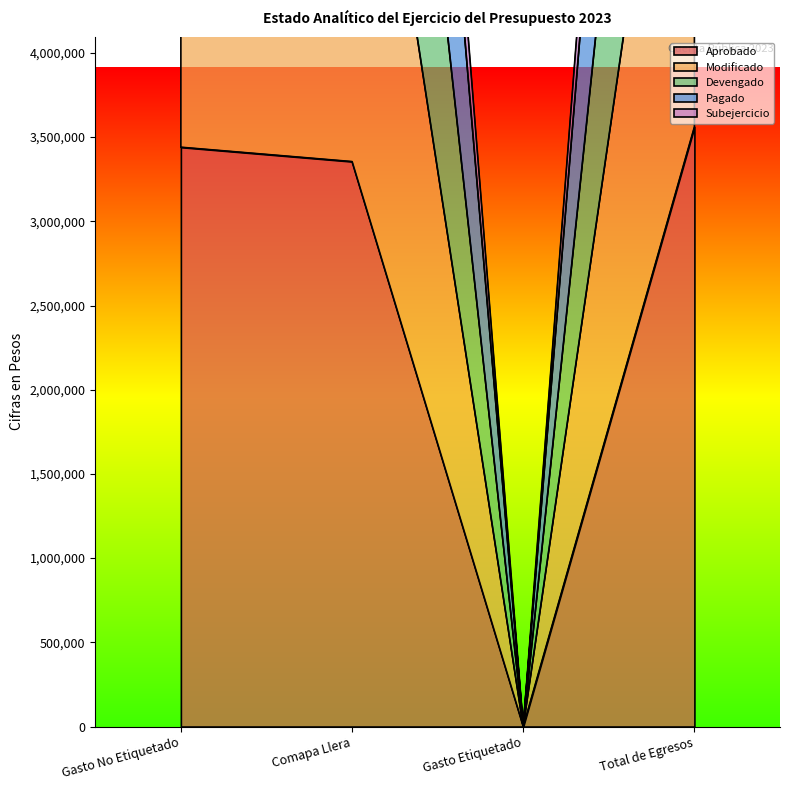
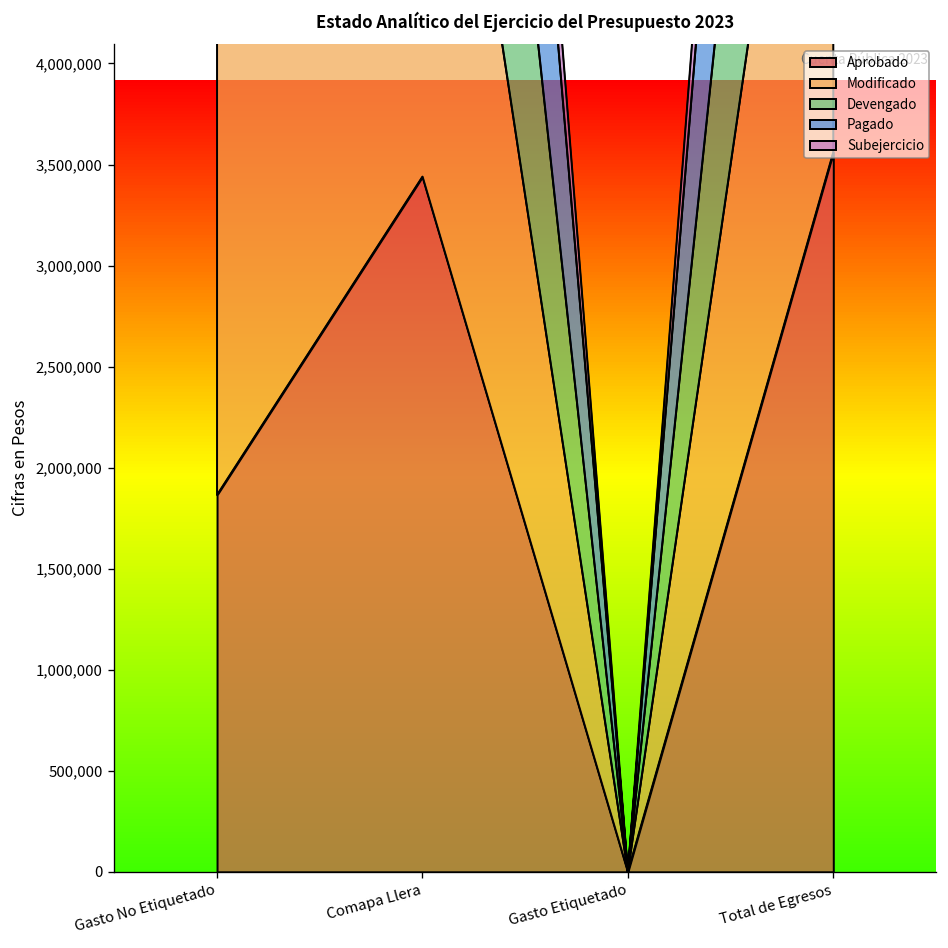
  {
    "Aprobado": {
-     "Gasto No Etiquetado": "3,440,000",
-     "Comapa Llera": "3,350,000",
+     "Gasto No Etiquetado": "1,870,000",
+     "Comapa Llera": "3,440,000",
      "Total de Egresos": "3,560,000"
    }
  }
